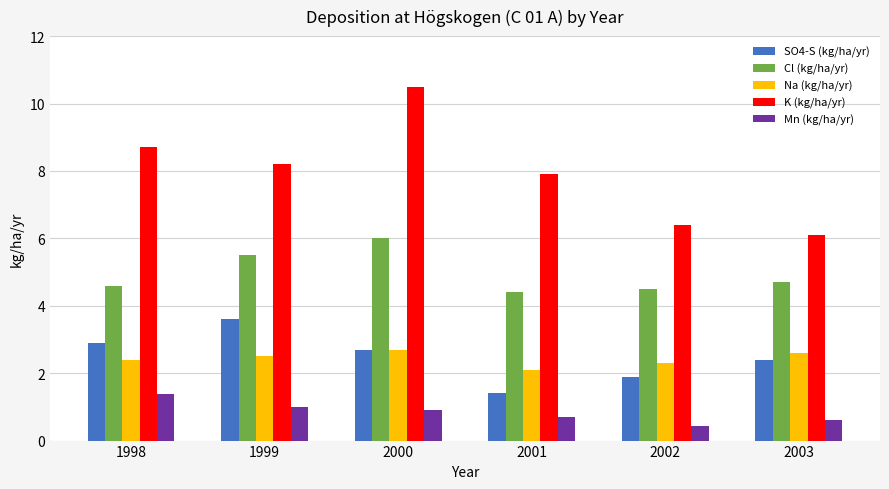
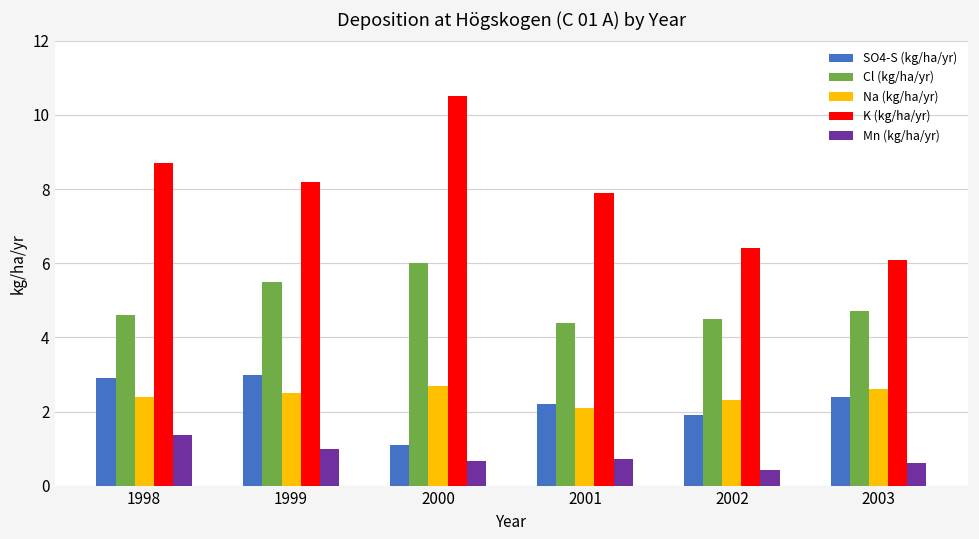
  {
    "SO4-S (kg/ha/yr)": {
      "1998": 2.9,
-     "1999": 3.6,
-     "2000": 2.7,
-     "2001": 1.4,
+     "1999": 3.0,
+     "2000": 1.1,
+     "2001": 2.2,
      "2002": 1.9,
      "2003": 2.4
    },
    "Cl (kg/ha/yr)": {
      "1998": 4.6,
      "1999": 5.5,
      "2000": 6.0,
      "2001": 4.4,
      "2002": 4.5,
      "2003": 4.7
    },
    "Na (kg/ha/yr)": {
      "1998": 2.4,
      "1999": 2.5,
      "2000": 2.7,
      "2001": 2.1,
      "2002": 2.3,
      "2003": 2.6
    },
    "K (kg/ha/yr)": {
      "1998": 8.7,
      "1999": 8.2,
      "2000": 10.5,
      "2001": 7.9,
      "2002": 6.4,
      "2003": 6.1
    },
    "Mn (kg/ha/yr)": {
      "1998": 1.4,
      "1999": 1.0,
-     "2000": 0.9,
+     "2000": 0.7,
      "2001": 0.7,
      "2002": 0.4,
      "2003": 0.6
    }
  }
